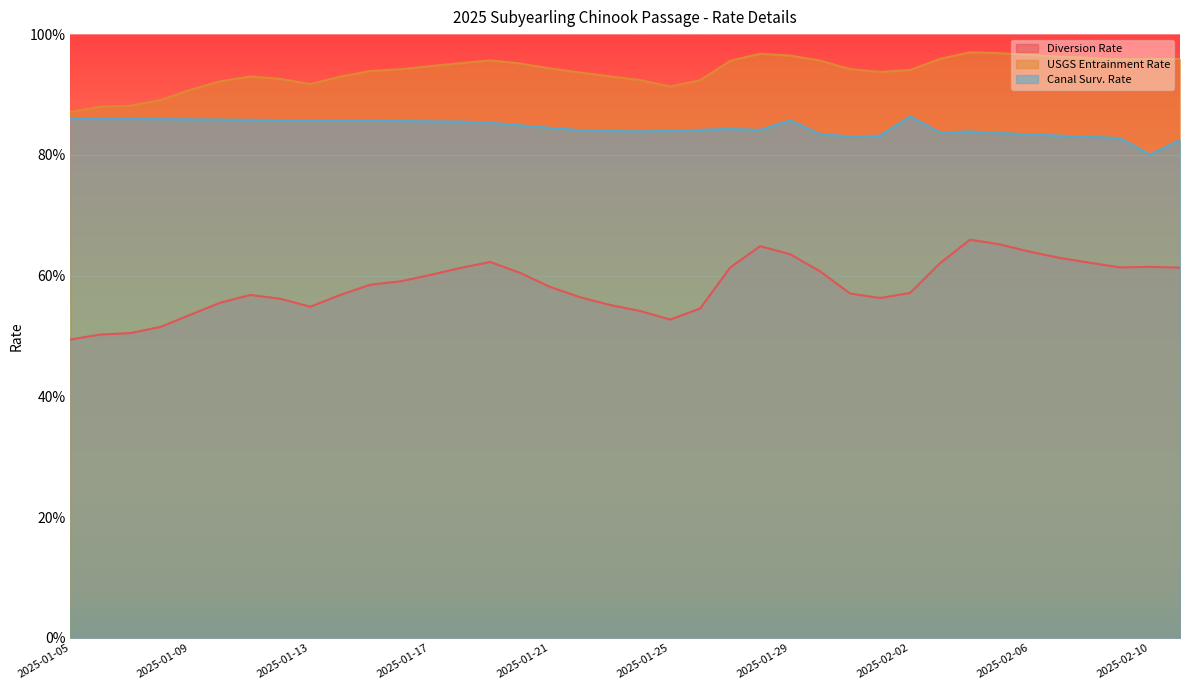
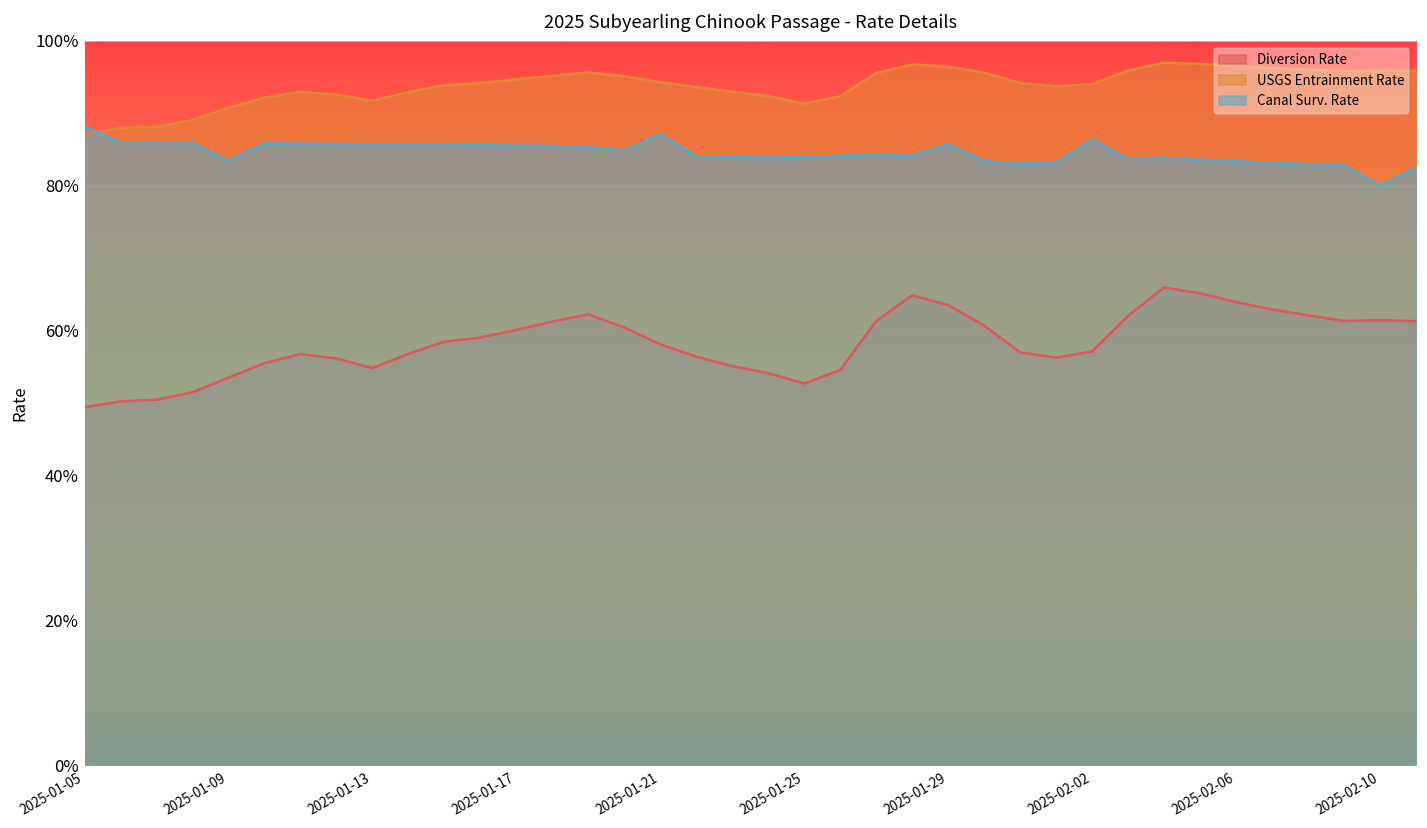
  {
    "Canal Surv. Rate": {
-     "2025-01-05": "86%",
-     "2025-01-09": "86%",
+     "2025-01-05": "88%",
+     "2025-01-09": "83%",
      "2025-01-13": "86%",
      "2025-01-17": "86%",
-     "2025-01-21": "84%",
+     "2025-01-21": "87%",
      "2025-01-25": "84%",
      "2025-01-29": "86%",
      "2025-02-02": "86%",
      "2025-02-06": "83%",
      "2025-02-10": "80%"
    }
  }
